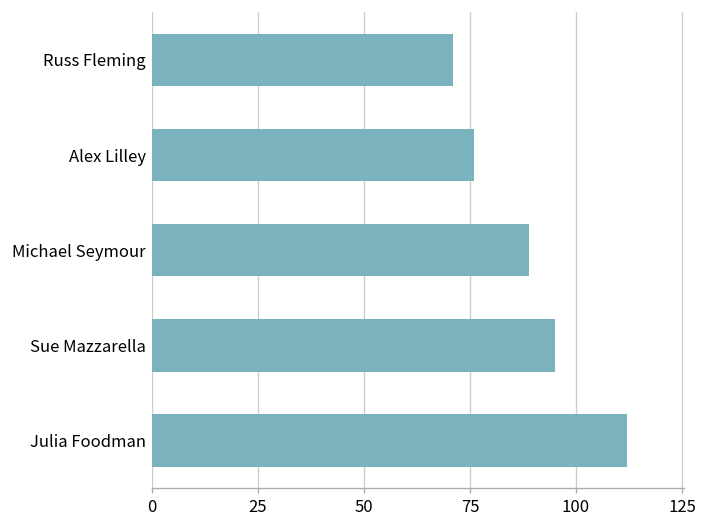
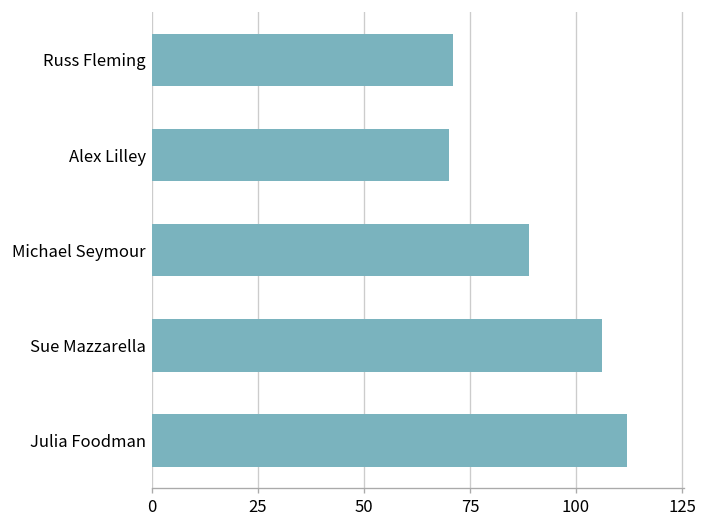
  {
    "Russ Fleming": 71,
-   "Alex Lilley": 76,
+   "Alex Lilley": 70,
    "Michael Seymour": 89,
-   "Sue Mazzarella": 95,
+   "Sue Mazzarella": 106,
    "Julia Foodman": 112
  }
